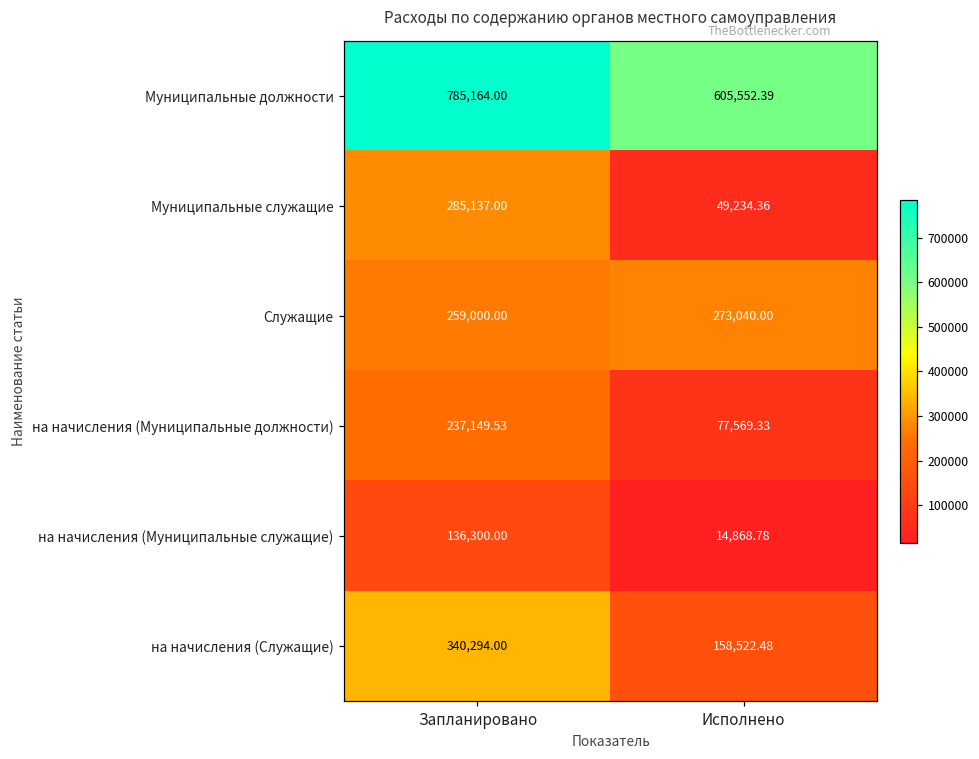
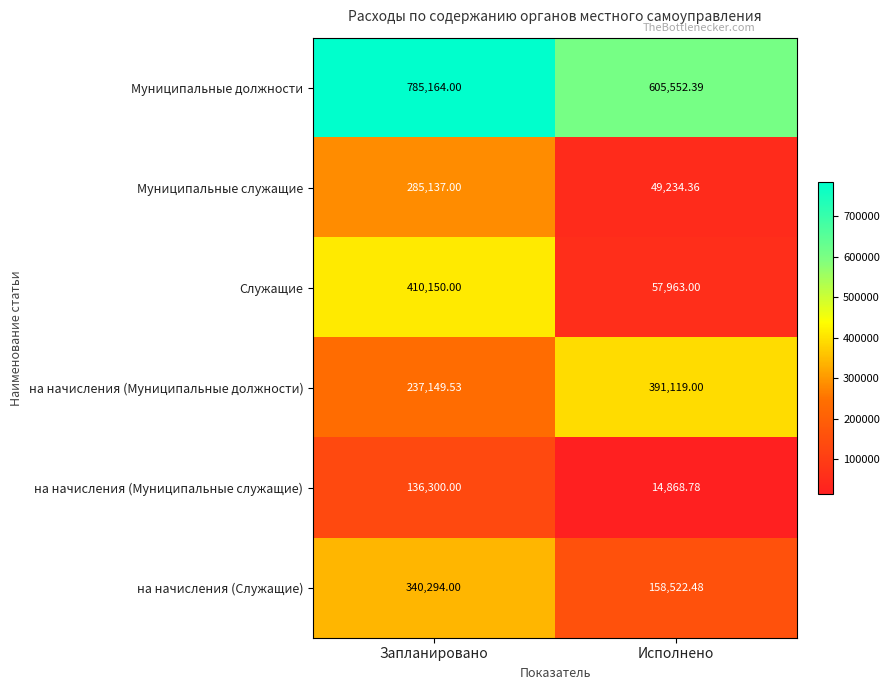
  {
    "Муниципальные должности": {
      "Запланировано": "785,164.00",
      "Исполнено": "605,552.39"
    },
    "Муниципальные служащие": {
      "Запланировано": "285,137.00",
      "Исполнено": "49,234.36"
    },
    "Служащие": {
-     "Запланировано": "259,000.00",
-     "Исполнено": "273,040.00"
+     "Запланировано": "410,150.00",
+     "Исполнено": "57,963.00"
    },
    "на начисления (Муниципальные должности)": {
      "Запланировано": "237,149.53",
-     "Исполнено": "77,569.33"
+     "Исполнено": "391,119.00"
    },
    "на начисления (Муниципальные служащие)": {
      "Запланировано": "136,300.00",
      "Исполнено": "14,868.78"
    },
    "на начисления (Служащие)": {
      "Запланировано": "340,294.00",
      "Исполнено": "158,522.48"
    }
  }
